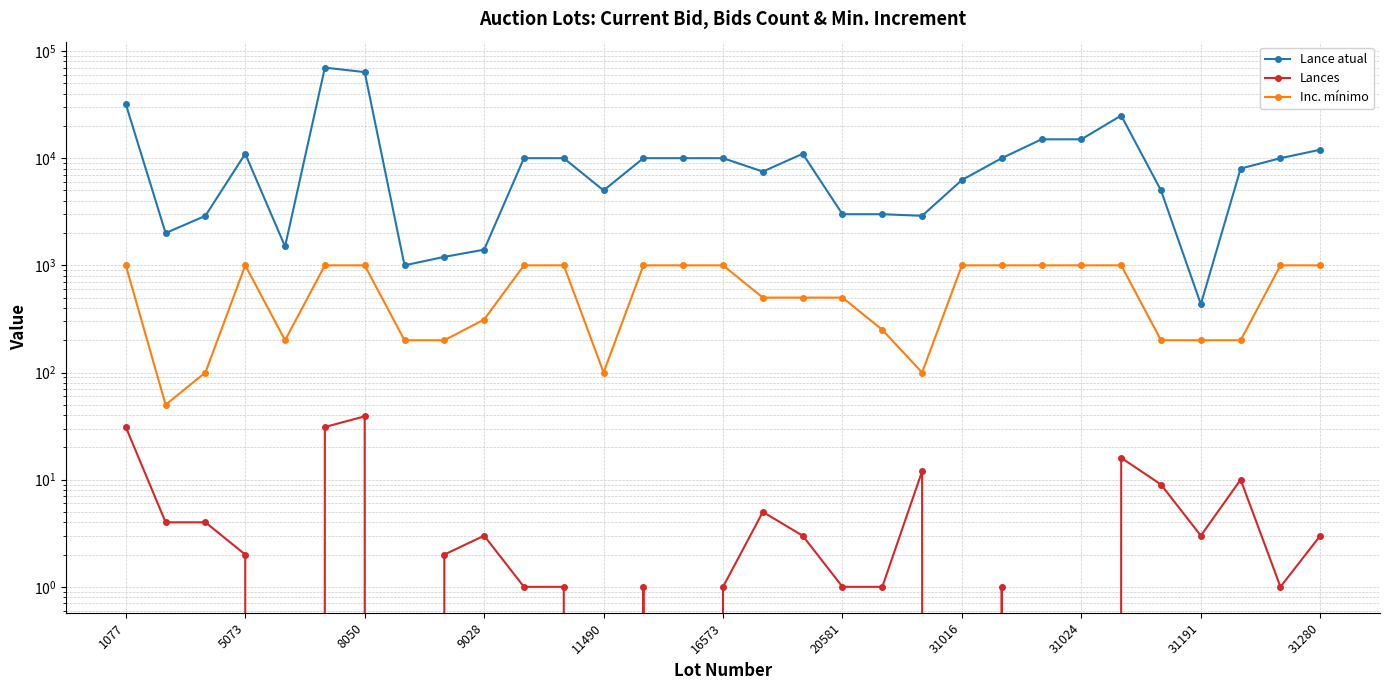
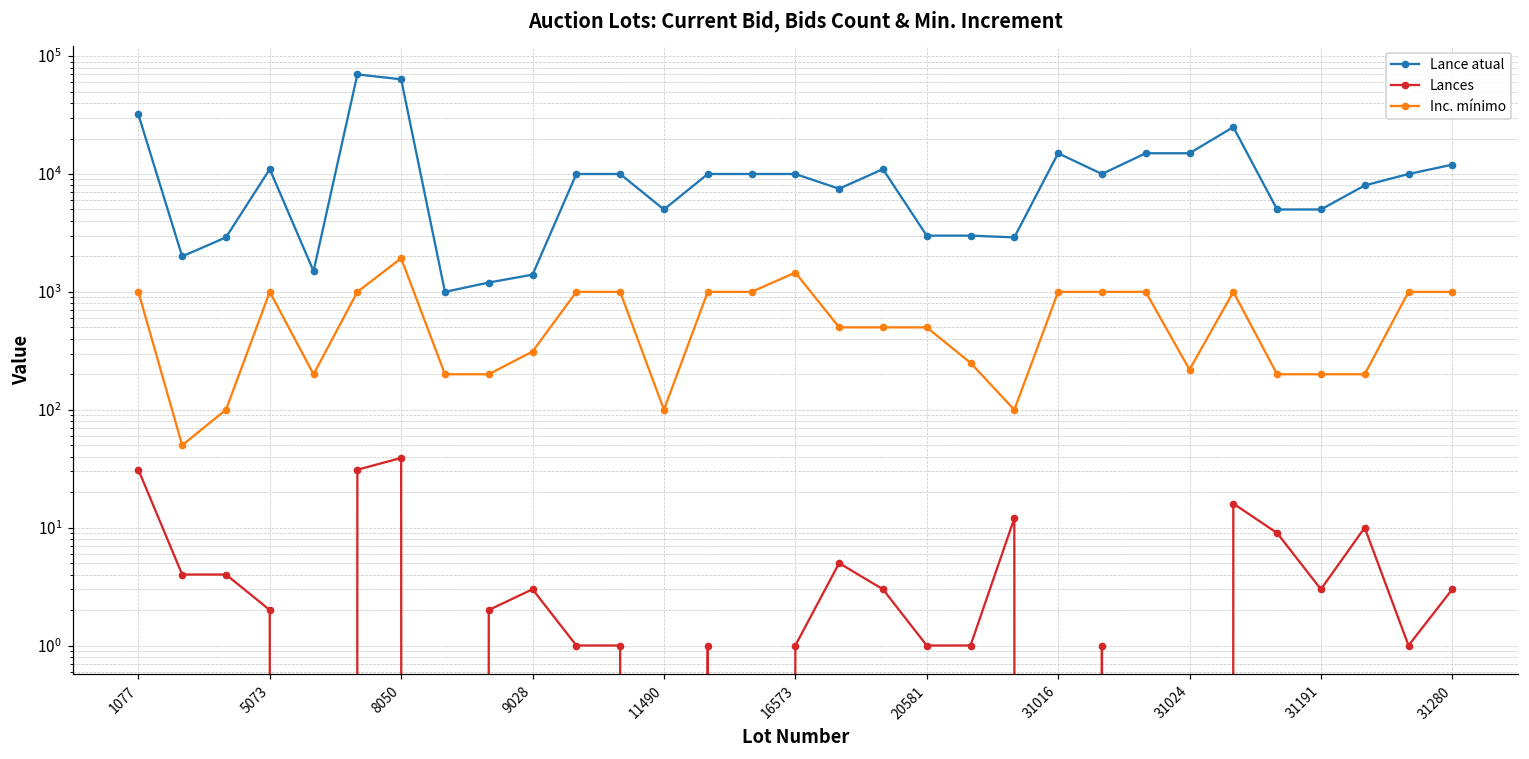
  {
    "Lance atual": {
      "1077": 32000,
      "5073": 11000,
      "8050": 60000,
      "9028": 1400,
      "11490": 5000,
      "16573": 10000,
      "20581": 3000,
-     "31016": 6000,
+     "31016": 15000,
      "31024": 15000,
-     "31191": 430,
+     "31191": 5000,
      "31280": 12000
    },
    "Lances": {
      "1077": 31,
      "5073": 2,
      "8050": 39,
      "9028": 3,
      "16573": 1,
      "20581": 1,
      "31191": 3,
      "31280": 3
    },
    "Inc. mínimo": {
      "1077": 1000,
      "5073": 1000,
-     "8050": 1000,
+     "8050": 1900,
      "9028": 310,
      "11490": 100,
-     "16573": 1000,
+     "16573": 1500,
      "20581": 500,
      "31016": 1000,
-     "31024": 1000,
+     "31024": 220,
      "31191": 200,
      "31280": 1000
    }
  }
